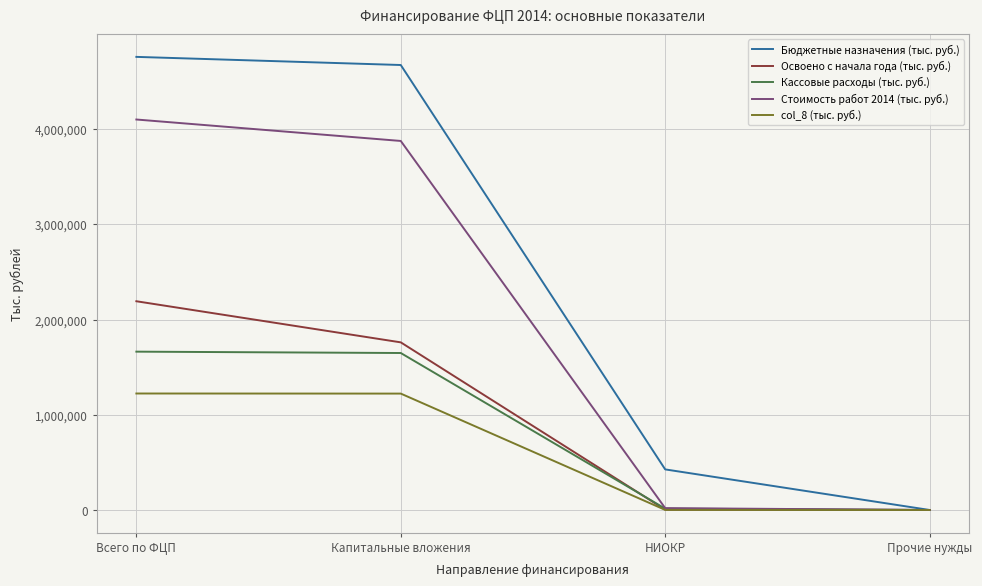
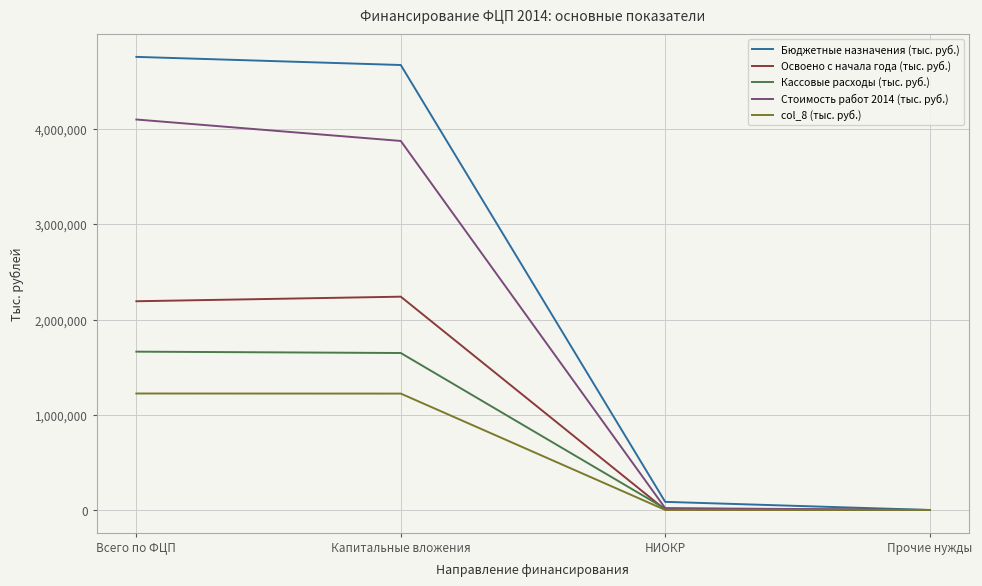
  {
    "Бюджетные назначения (тыс. руб.)": {
      "Всего по ФЦП": "4,800,000",
      "Капитальные вложения": "4,700,000",
-     "НИОКР": "400,000"
+     "НИОКР": "100,000"
    },
    "Освоено с начала года (тыс. руб.)": {
      "Всего по ФЦП": "2,200,000",
-     "Капитальные вложения": "1,800,000"
+     "Капитальные вложения": "2,200,000"
    },
    "Стоимость работ 2014 (тыс. руб.)": {
      "Всего по ФЦП": "4,100,000",
      "Капитальные вложения": "3,900,000"
    }
  }
